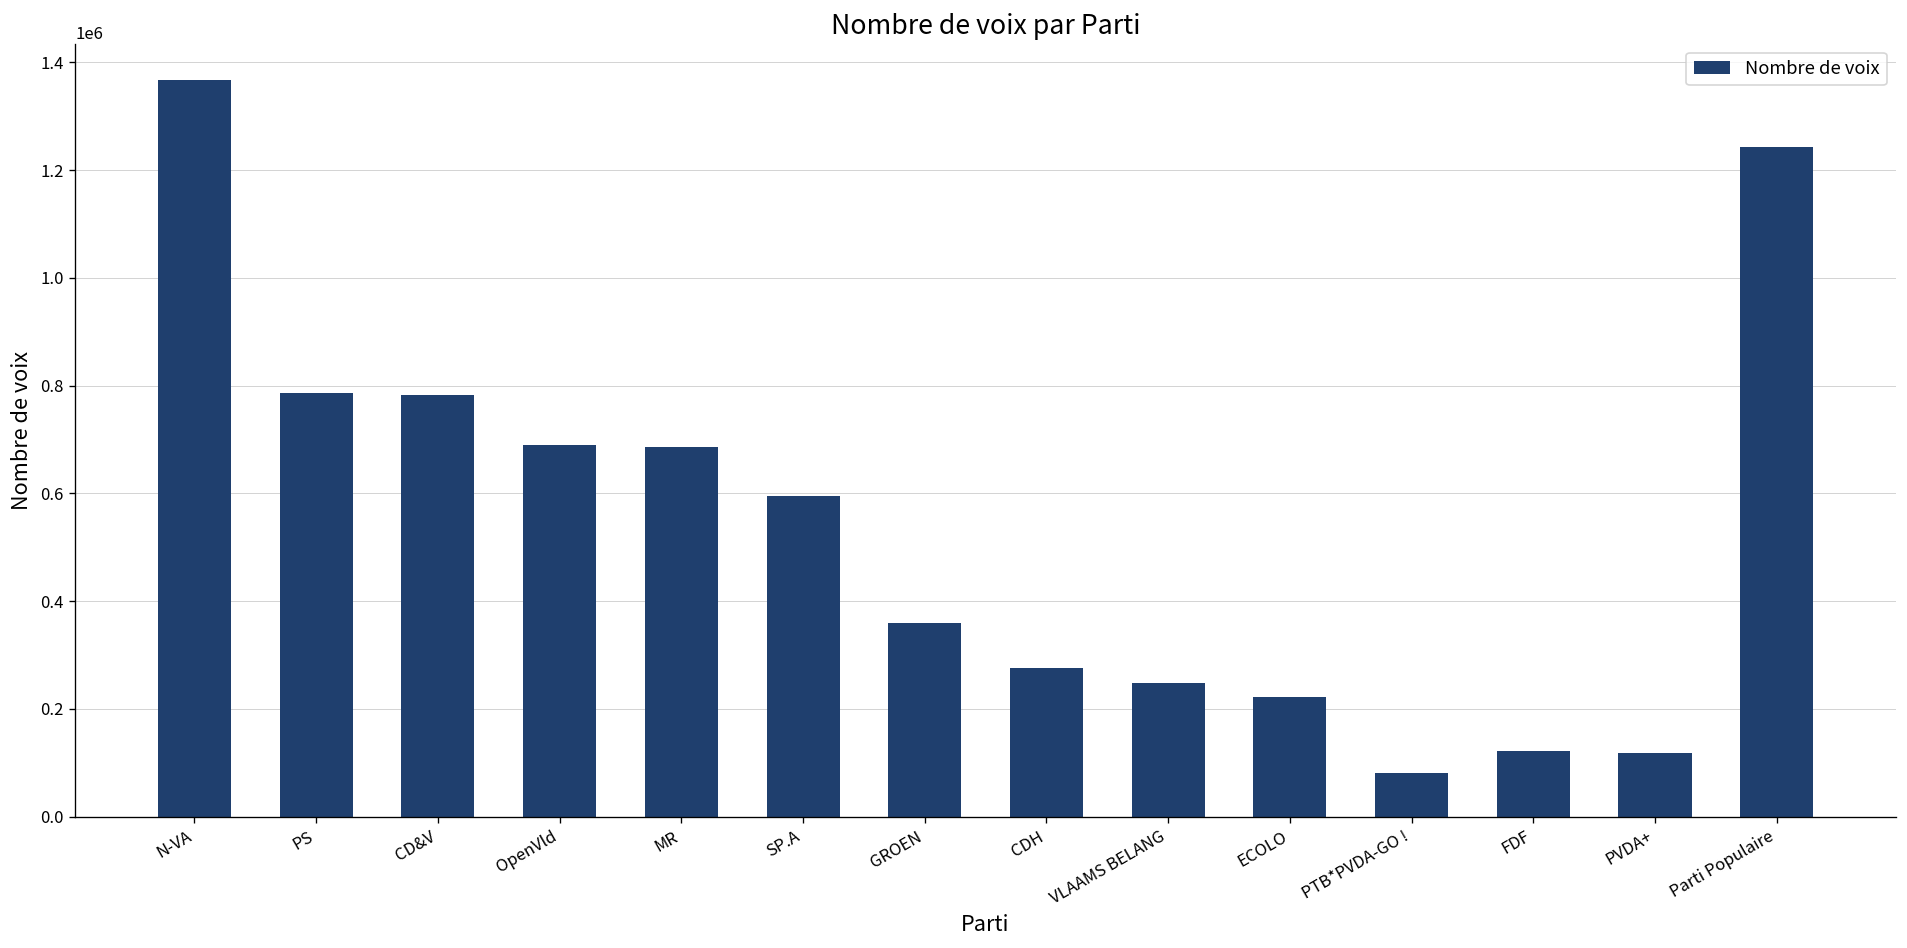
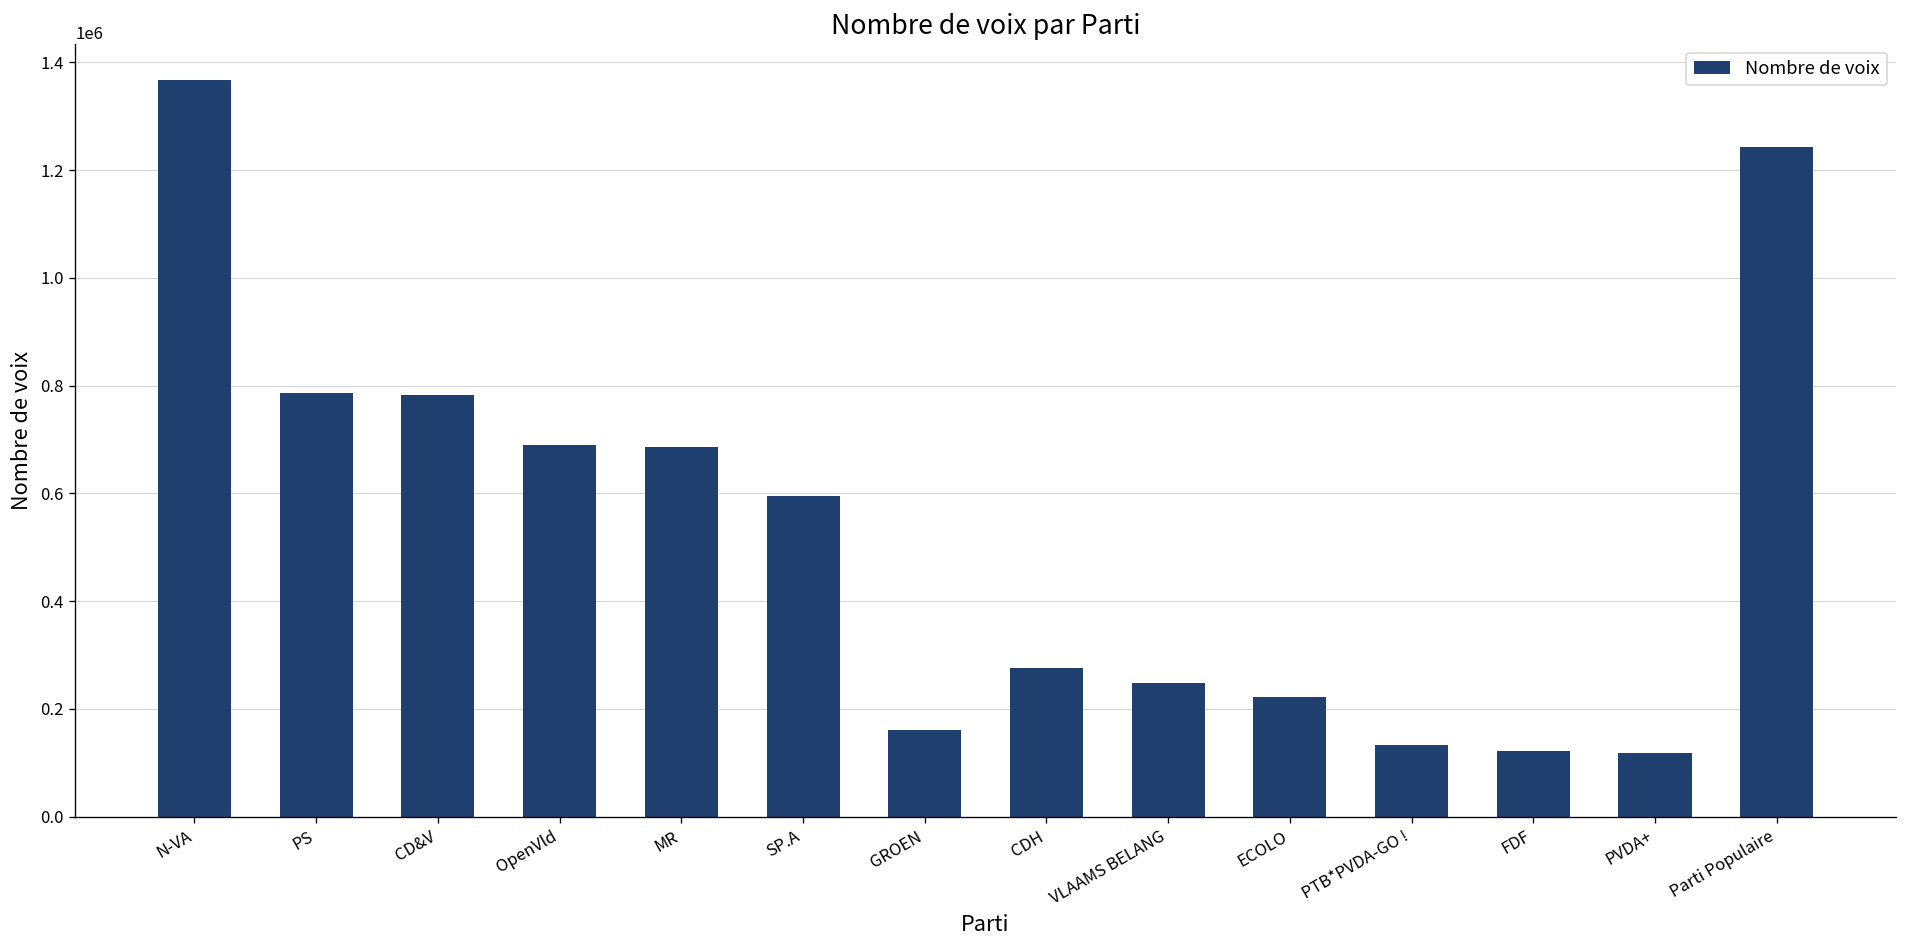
  {
    "N-VA": 1370000,
    "PS": 790000,
    "CD&V": 780000,
    "OpenVld": 690000,
    "MR": 690000,
    "SP.A": 600000,
-   "GROEN": 360000,
+   "GROEN": 160000,
    "CDH": 280000,
    "VLAAMS BELANG": 250000,
    "ECOLO": 220000,
-   "PTB*PVDA-GO !": 80000,
+   "PTB*PVDA-GO !": 130000,
    "FDF": 120000,
    "PVDA+": 120000,
    "Parti Populaire": 1240000
  }
